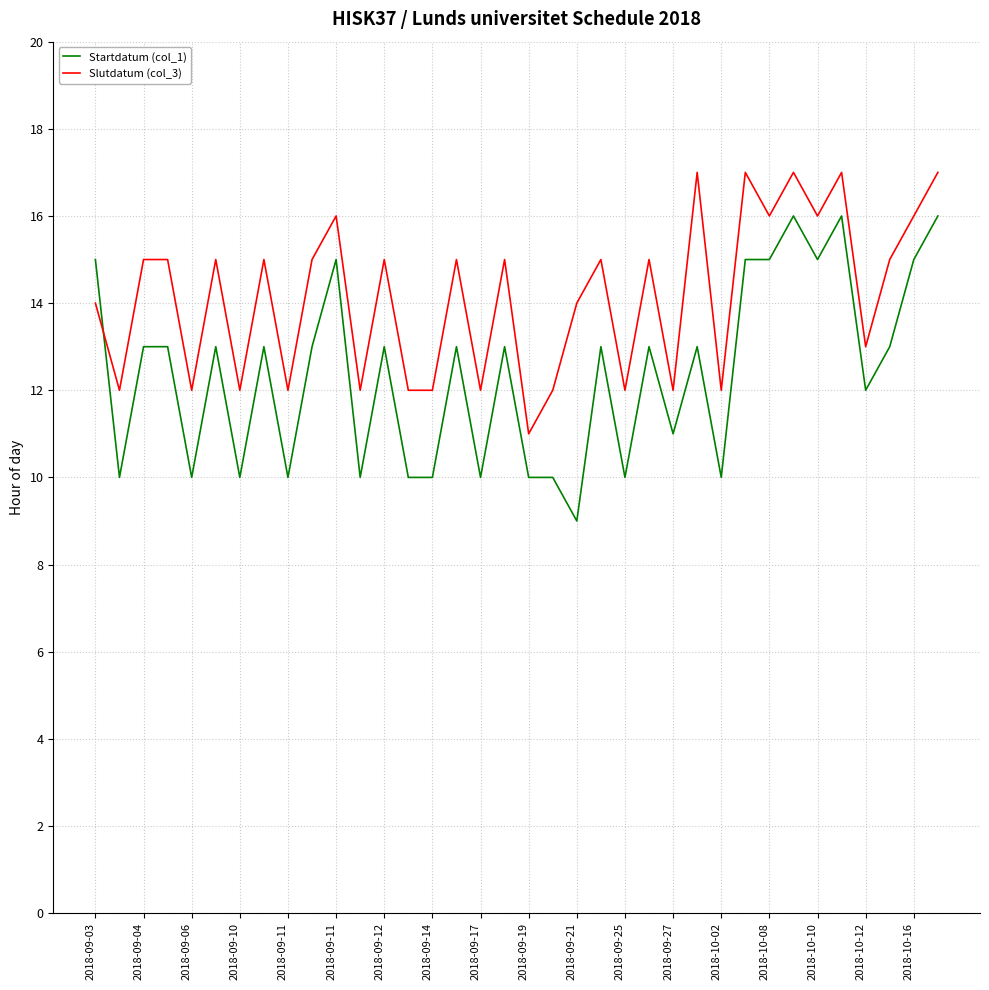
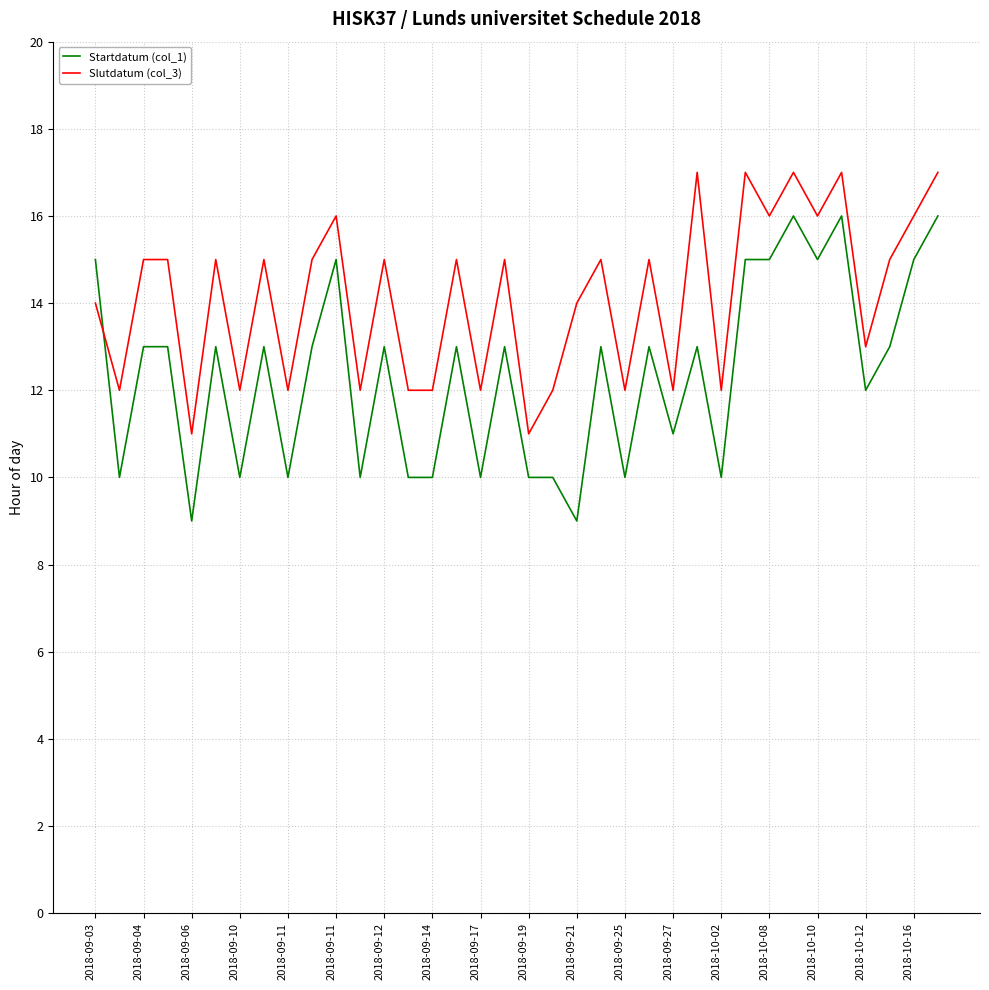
  {
    "Startdatum (col_1)": {
      "2018-09-03": 15,
-     "2018-09-06": 10,
+     "2018-09-06": 9,
      "2018-09-17": 10,
      "2018-09-19": 10,
      "2018-09-27": 11
    },
    "Slutdatum (col_3)": {
      "2018-09-03": 14,
-     "2018-09-06": 12,
+     "2018-09-06": 11,
      "2018-09-17": 12,
      "2018-09-19": 11,
      "2018-09-27": 12
    }
  }
